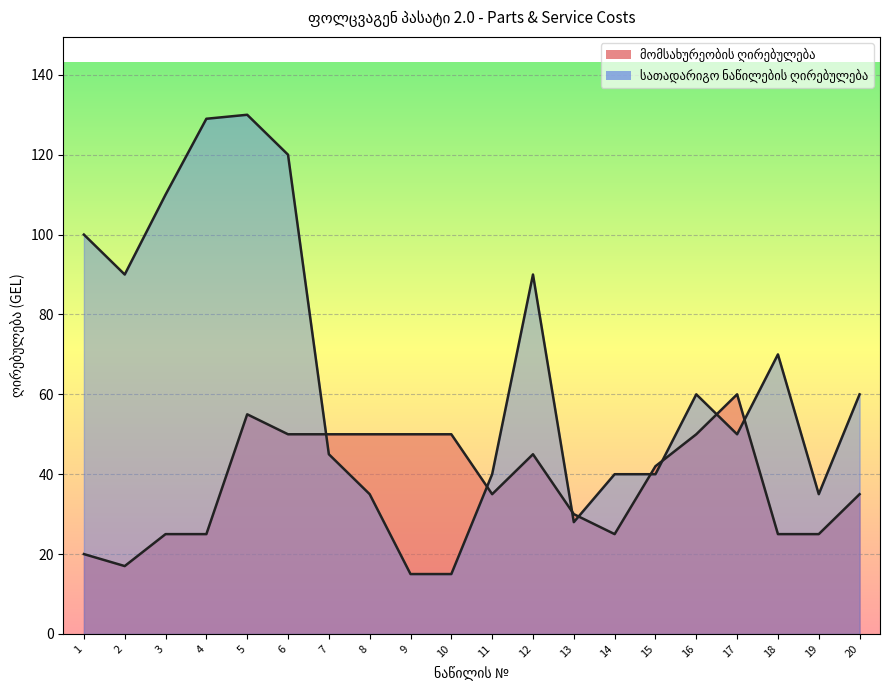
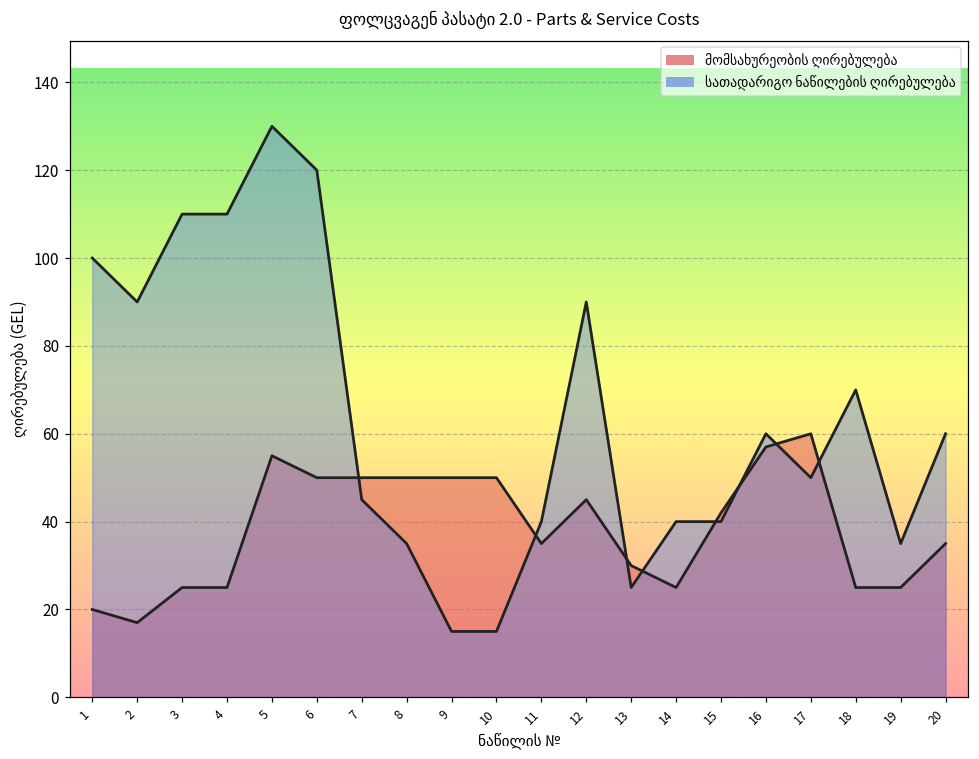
  {
    "მომსახურეობის ღირებულება": {
      "1": 20,
      "2": 17,
      "3": 25,
      "4": 25,
      "5": 55,
      "6": 50,
      "7": 50,
      "8": 50,
      "9": 50,
      "10": 50,
      "11": 35,
      "12": 45,
      "13": 30,
      "14": 25,
      "15": 42,
-     "16": 50,
+     "16": 57,
      "17": 60,
      "18": 25,
      "19": 25,
      "20": 35
    },
    "სათადარიგო ნაწილების ღირებულება": {
      "1": 100,
      "2": 90,
      "3": 110,
-     "4": 129,
+     "4": 110,
      "5": 130,
      "6": 120,
      "7": 45,
      "8": 35,
      "9": 15,
      "10": 15,
      "11": 40,
      "12": 90,
-     "13": 28,
+     "13": 25,
      "14": 40,
      "15": 40,
      "16": 60,
      "17": 50,
      "18": 70,
      "19": 35,
      "20": 60
    }
  }
